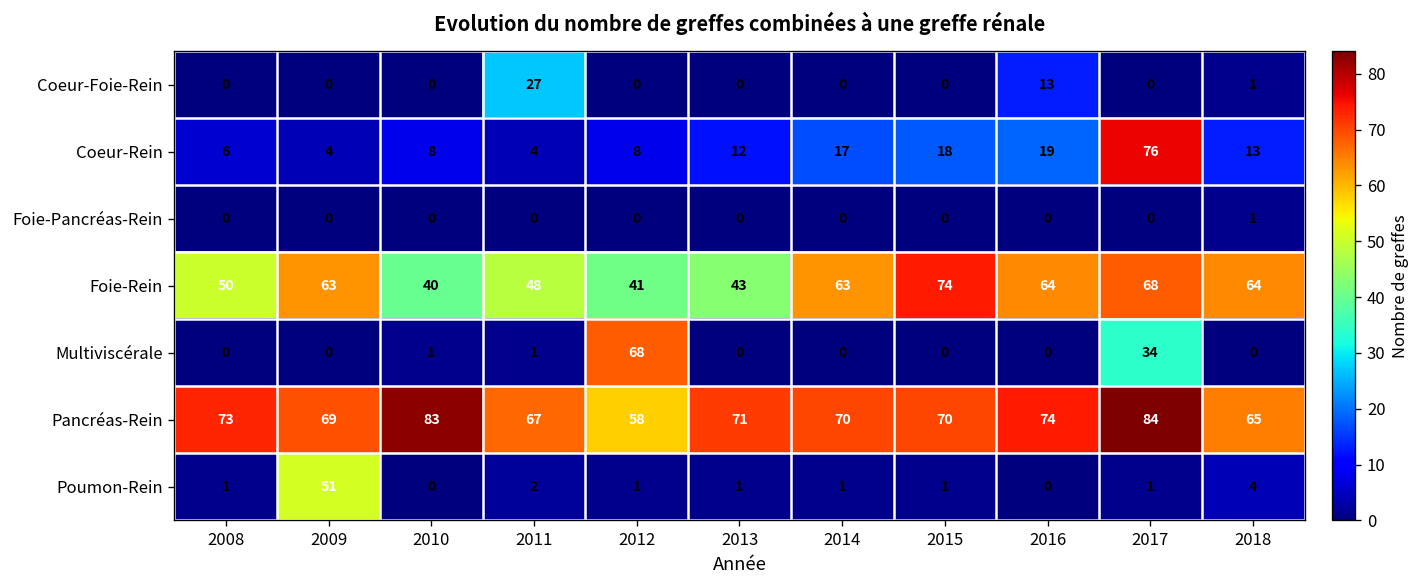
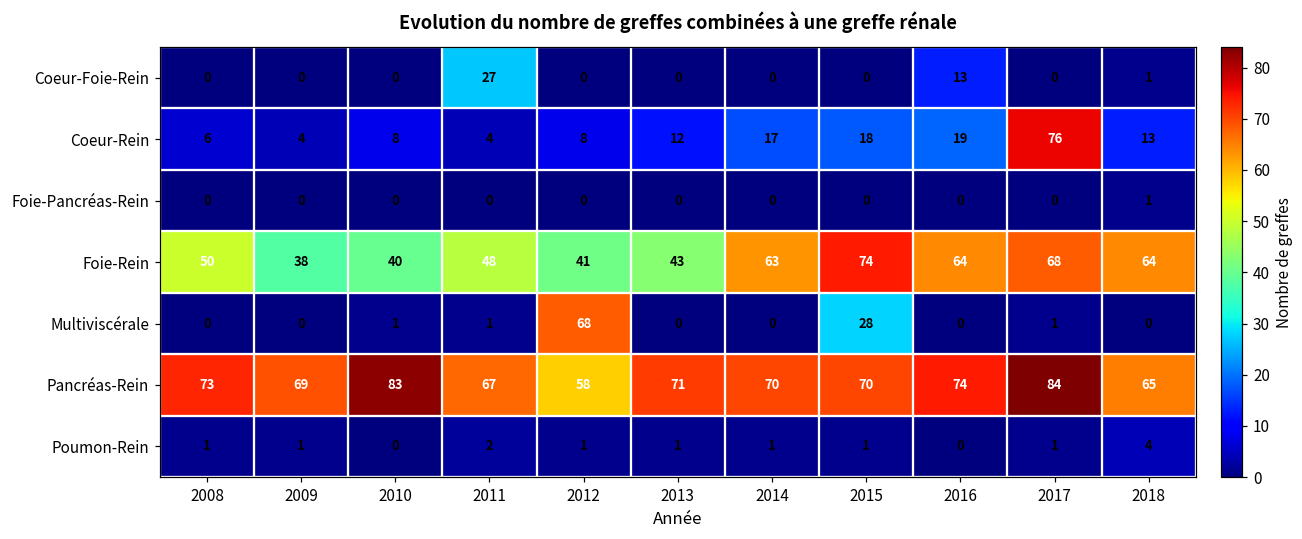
  {
    "Coeur-Foie-Rein": {
      "2008": 0,
      "2009": 0,
      "2010": 0,
      "2011": 27,
      "2012": 0,
      "2013": 0,
      "2014": 0,
      "2015": 0,
      "2016": 13,
      "2017": 0,
      "2018": 1
    },
    "Coeur-Rein": {
      "2008": 6,
      "2009": 4,
      "2010": 8,
      "2011": 4,
      "2012": 8,
      "2013": 12,
      "2014": 17,
      "2015": 18,
      "2016": 19,
      "2017": 76,
      "2018": 13
    },
    "Foie-Pancréas-Rein": {
      "2008": 0,
      "2009": 0,
      "2010": 0,
      "2011": 0,
      "2012": 0,
      "2013": 0,
      "2014": 0,
      "2015": 0,
      "2016": 0,
      "2017": 0,
      "2018": 1
    },
    "Foie-Rein": {
      "2008": 50,
-     "2009": 63,
+     "2009": 38,
      "2010": 40,
      "2011": 48,
      "2012": 41,
      "2013": 43,
      "2014": 63,
      "2015": 74,
      "2016": 64,
      "2017": 68,
      "2018": 64
    },
    "Multiviscérale": {
      "2008": 0,
      "2009": 0,
      "2010": 1,
      "2011": 1,
      "2012": 68,
      "2013": 0,
      "2014": 0,
-     "2015": 0,
+     "2015": 28,
      "2016": 0,
-     "2017": 34,
+     "2017": 1,
      "2018": 0
    },
    "Pancréas-Rein": {
      "2008": 73,
      "2009": 69,
      "2010": 83,
      "2011": 67,
      "2012": 58,
      "2013": 71,
      "2014": 70,
      "2015": 70,
      "2016": 74,
      "2017": 84,
      "2018": 65
    },
    "Poumon-Rein": {
      "2008": 1,
-     "2009": 51,
+     "2009": 1,
      "2010": 0,
      "2011": 2,
      "2012": 1,
      "2013": 1,
      "2014": 1,
      "2015": 1,
      "2016": 0,
      "2017": 1,
      "2018": 4
    }
  }
